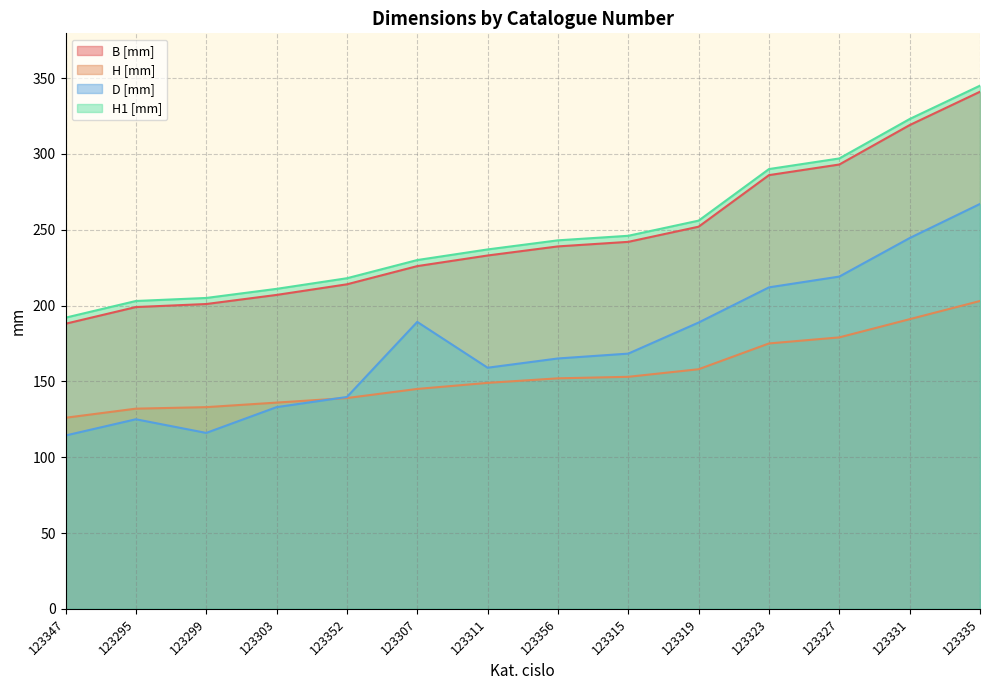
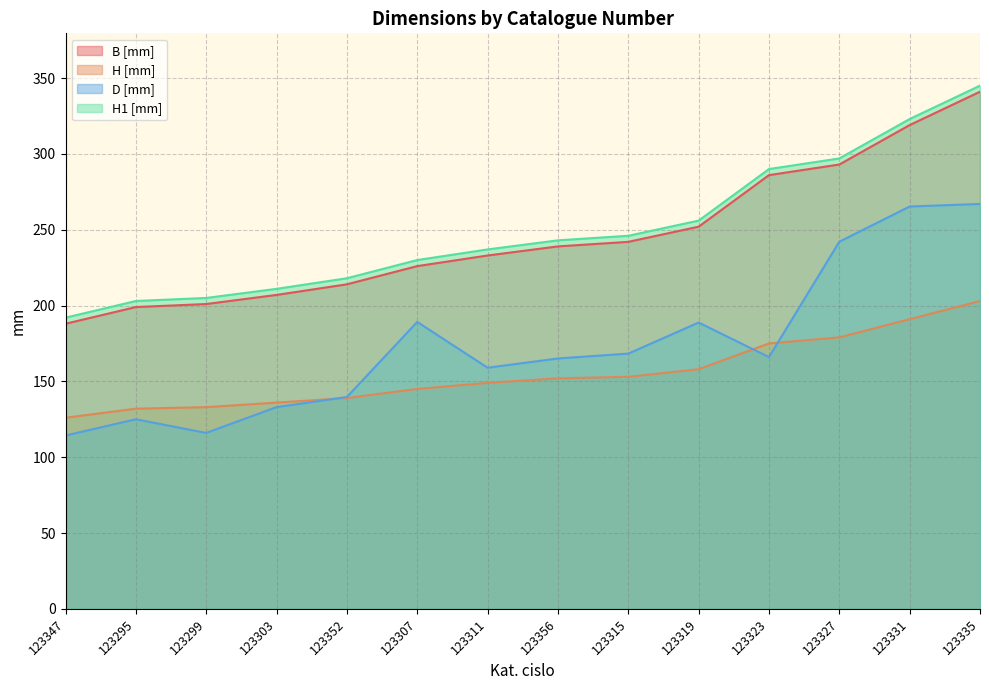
  {
    "D [mm]": {
      "123347": 114,
      "123295": 125,
      "123299": 116,
      "123303": 133,
      "123307": 189,
      "123311": 159,
      "123356": 165,
      "123315": 168,
      "123319": 189,
-     "123323": 212,
-     "123327": 219,
-     "123331": 245,
+     "123323": 166,
+     "123327": 242,
+     "123331": 265,
      "123335": 267
    },
    "H1 [mm]": {
      "123347": 192,
      "123295": 203,
      "123299": 205,
      "123303": 211,
      "123352": 218,
      "123307": 230,
      "123311": 237,
      "123356": 243,
      "123315": 246,
      "123319": 256,
      "123323": 290,
      "123327": 297,
      "123331": 323,
      "123335": 345
    }
  }
